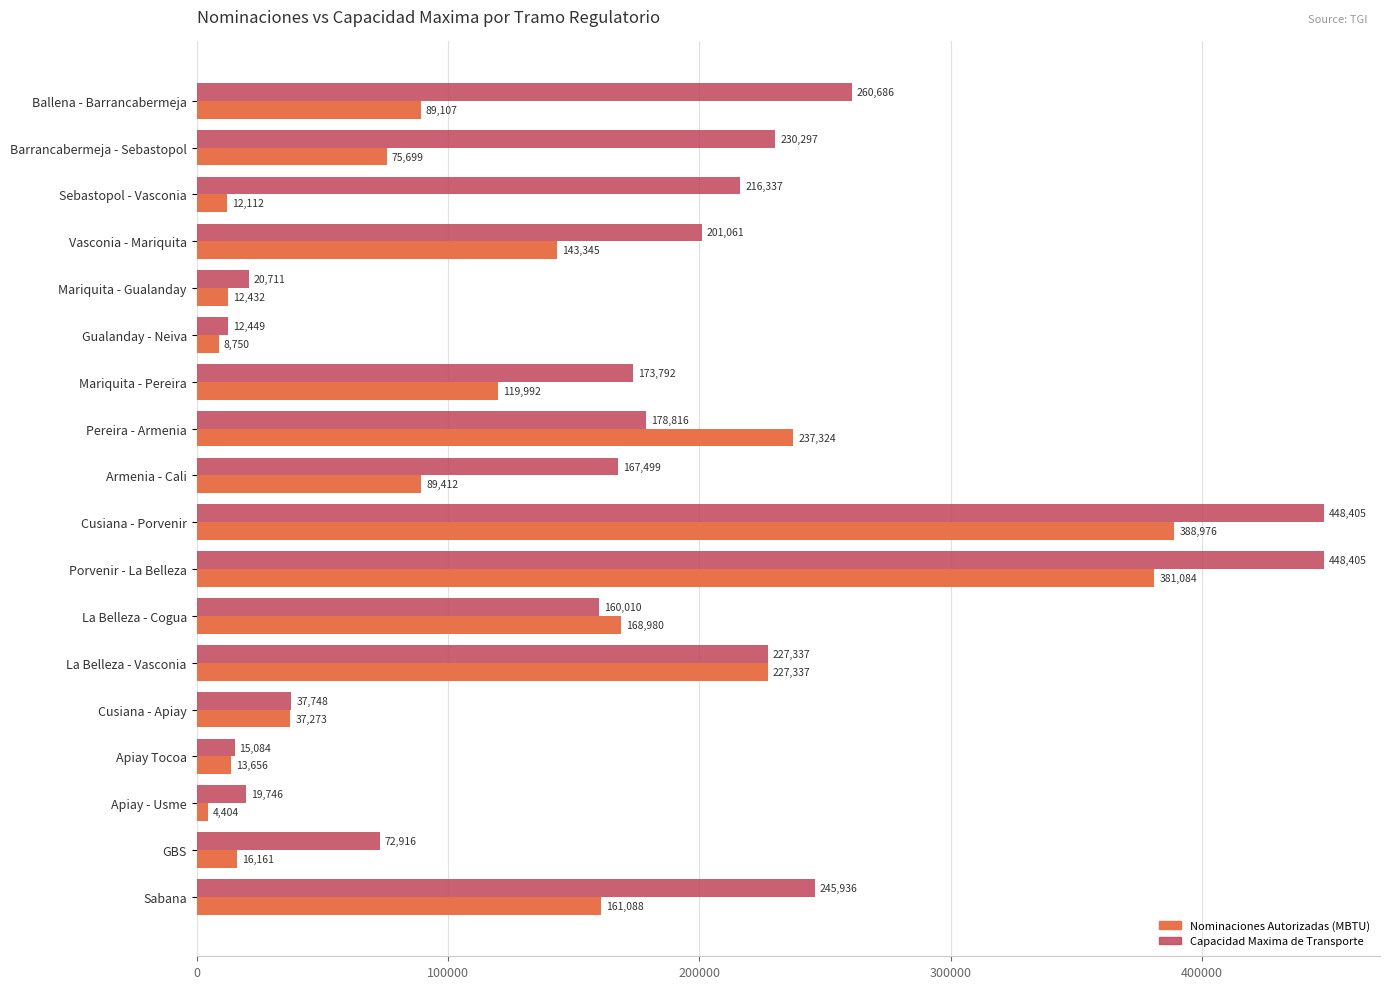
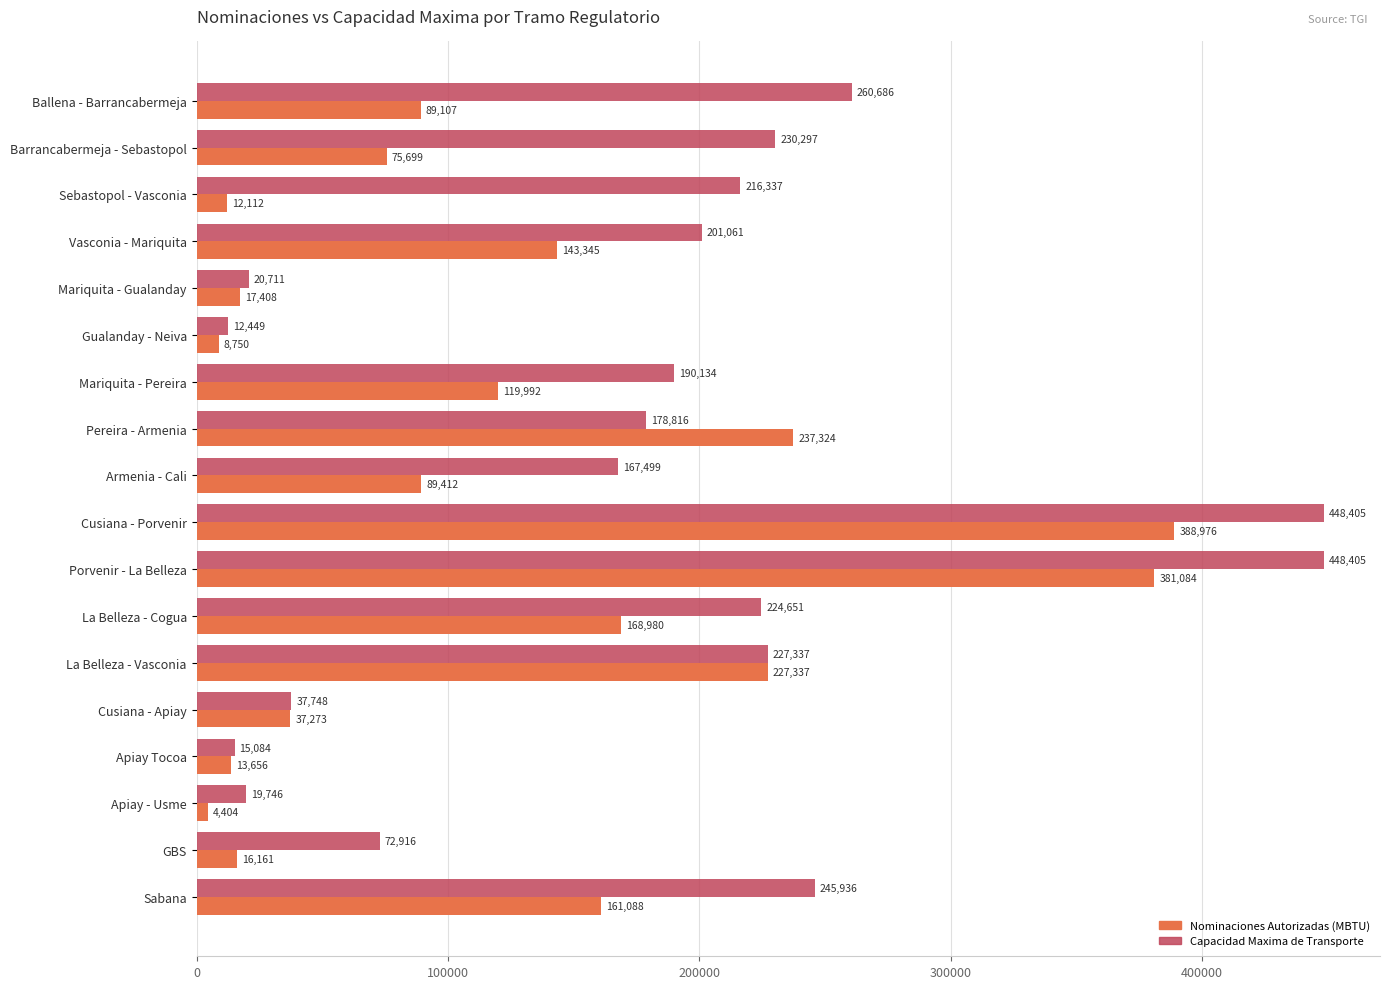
  {
    "Nominaciones Autorizadas (MBTU)": {
      "Ballena - Barrancabermeja": "89,107",
      "Barrancabermeja - Sebastopol": "75,699",
      "Sebastopol - Vasconia": "12,112",
      "Vasconia - Mariquita": "143,345",
-     "Mariquita - Gualanday": "12,432",
+     "Mariquita - Gualanday": "17,408",
      "Gualanday - Neiva": "8,750",
      "Mariquita - Pereira": "119,992",
      "Pereira - Armenia": "237,324",
      "Armenia - Cali": "89,412",
      "Cusiana - Porvenir": "388,976",
      "Porvenir - La Belleza": "381,084",
      "La Belleza - Cogua": "168,980",
      "La Belleza - Vasconia": "227,337",
      "Cusiana - Apiay": "37,273",
      "Apiay Tocoa": "13,656",
      "Apiay - Usme": "4,404",
      "GBS": "16,161",
      "Sabana": "161,088"
    },
    "Capacidad Maxima de Transporte": {
      "Ballena - Barrancabermeja": "260,686",
      "Barrancabermeja - Sebastopol": "230,297",
      "Sebastopol - Vasconia": "216,337",
      "Vasconia - Mariquita": "201,061",
      "Mariquita - Gualanday": "20,711",
      "Gualanday - Neiva": "12,449",
-     "Mariquita - Pereira": "173,792",
+     "Mariquita - Pereira": "190,134",
      "Pereira - Armenia": "178,816",
      "Armenia - Cali": "167,499",
      "Cusiana - Porvenir": "448,405",
      "Porvenir - La Belleza": "448,405",
-     "La Belleza - Cogua": "160,010",
+     "La Belleza - Cogua": "224,651",
      "La Belleza - Vasconia": "227,337",
      "Cusiana - Apiay": "37,748",
      "Apiay Tocoa": "15,084",
      "Apiay - Usme": "19,746",
      "GBS": "72,916",
      "Sabana": "245,936"
    }
  }
